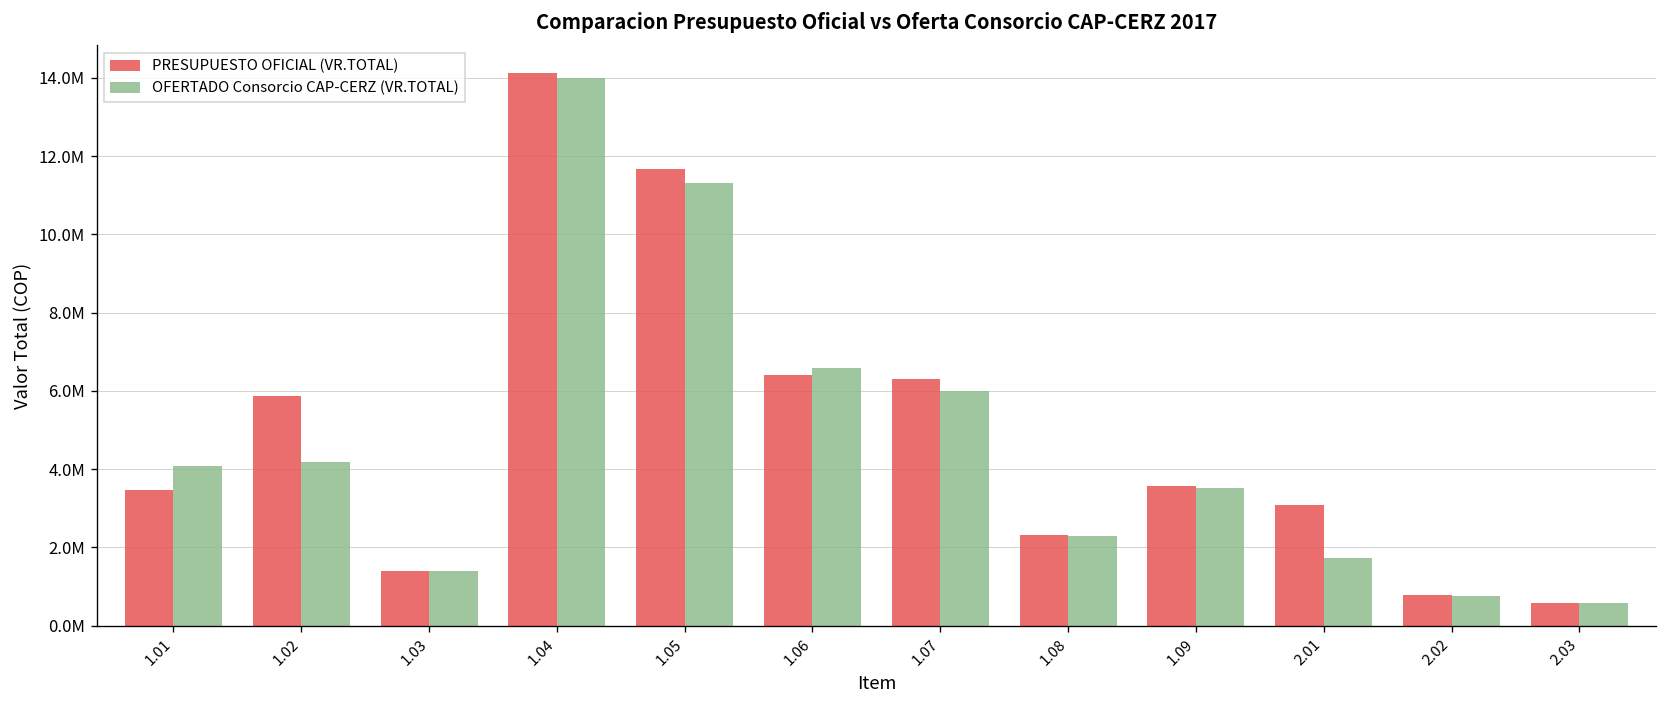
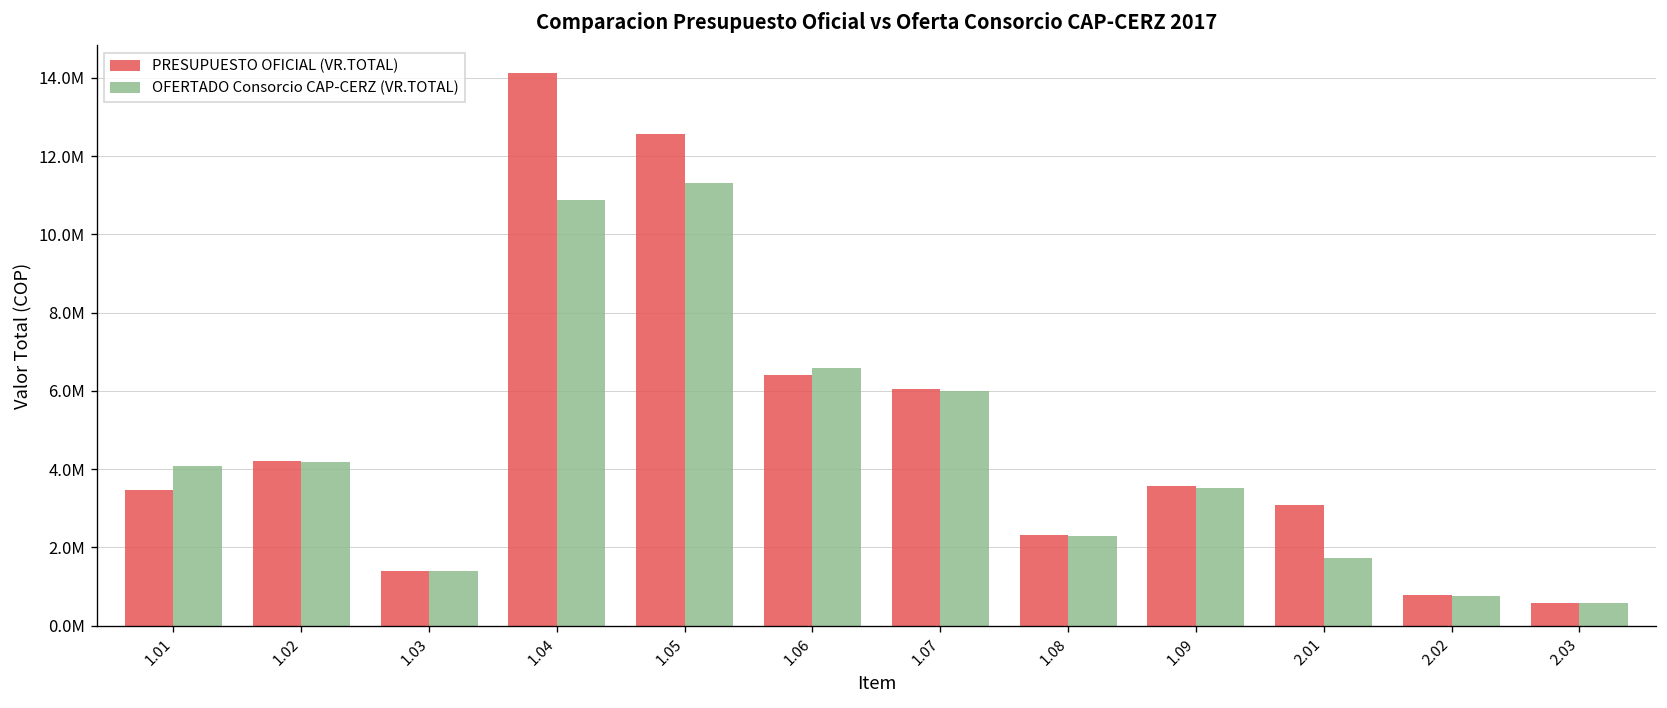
  {
    "PRESUPUESTO OFICIAL (VR.TOTAL)": {
      "1.01": 3500000,
-     "1.02": 5900000,
+     "1.02": 4200000,
      "1.03": 1400000,
      "1.04": 14100000,
-     "1.05": 11700000,
+     "1.05": 12600000,
      "1.06": 6400000,
-     "1.07": 6300000,
+     "1.07": 6000000,
      "1.08": 2300000,
      "1.09": 3600000,
      "2.01": 3100000,
      "2.02": 800000,
      "2.03": 600000
    },
    "OFERTADO Consorcio CAP-CERZ (VR.TOTAL)": {
      "1.01": 4100000,
      "1.02": 4200000,
      "1.03": 1400000,
-     "1.04": 14000000,
+     "1.04": 10900000,
      "1.05": 11300000,
      "1.06": 6600000,
      "1.07": 6000000,
      "1.08": 2300000,
      "1.09": 3500000,
      "2.01": 1700000,
      "2.02": 800000,
      "2.03": 600000
    }
  }
